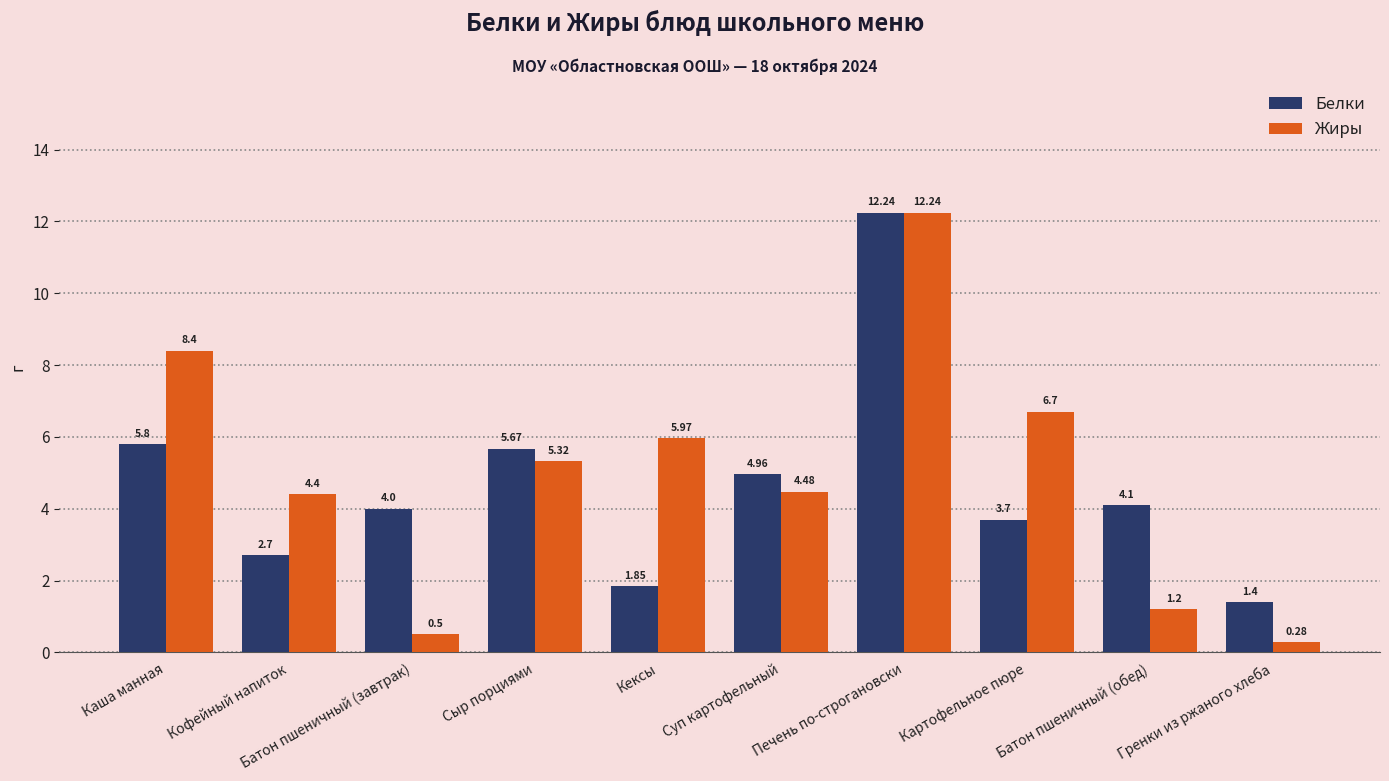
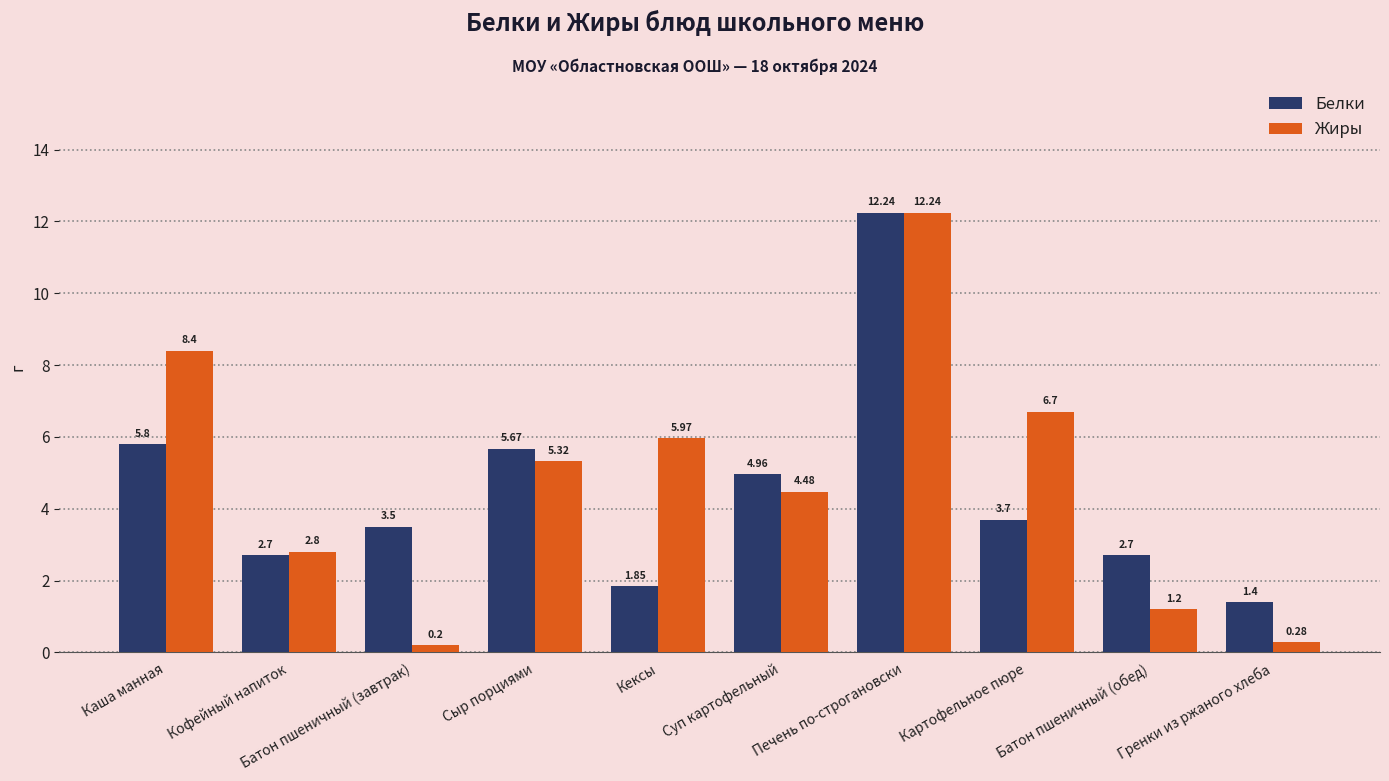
  {
    "Белки": {
      "Каша манная": 5.8,
      "Кофейный напиток": 2.7,
-     "Батон пшеничный (завтрак)": 4.0,
+     "Батон пшеничный (завтрак)": 3.5,
      "Сыр порциями": 5.67,
      "Кексы": 1.85,
      "Суп картофельный": 4.96,
      "Печень по-строгановски": 12.24,
      "Картофельное пюре": 3.7,
-     "Батон пшеничный (обед)": 4.1,
+     "Батон пшеничный (обед)": 2.7,
      "Гренки из ржаного хлеба": 1.4
    },
    "Жиры": {
      "Каша манная": 8.4,
-     "Кофейный напиток": 4.4,
-     "Батон пшеничный (завтрак)": 0.5,
+     "Кофейный напиток": 2.8,
+     "Батон пшеничный (завтрак)": 0.2,
      "Сыр порциями": 5.32,
      "Кексы": 5.97,
      "Суп картофельный": 4.48,
      "Печень по-строгановски": 12.24,
      "Картофельное пюре": 6.7,
      "Батон пшеничный (обед)": 1.2,
      "Гренки из ржаного хлеба": 0.28
    }
  }
